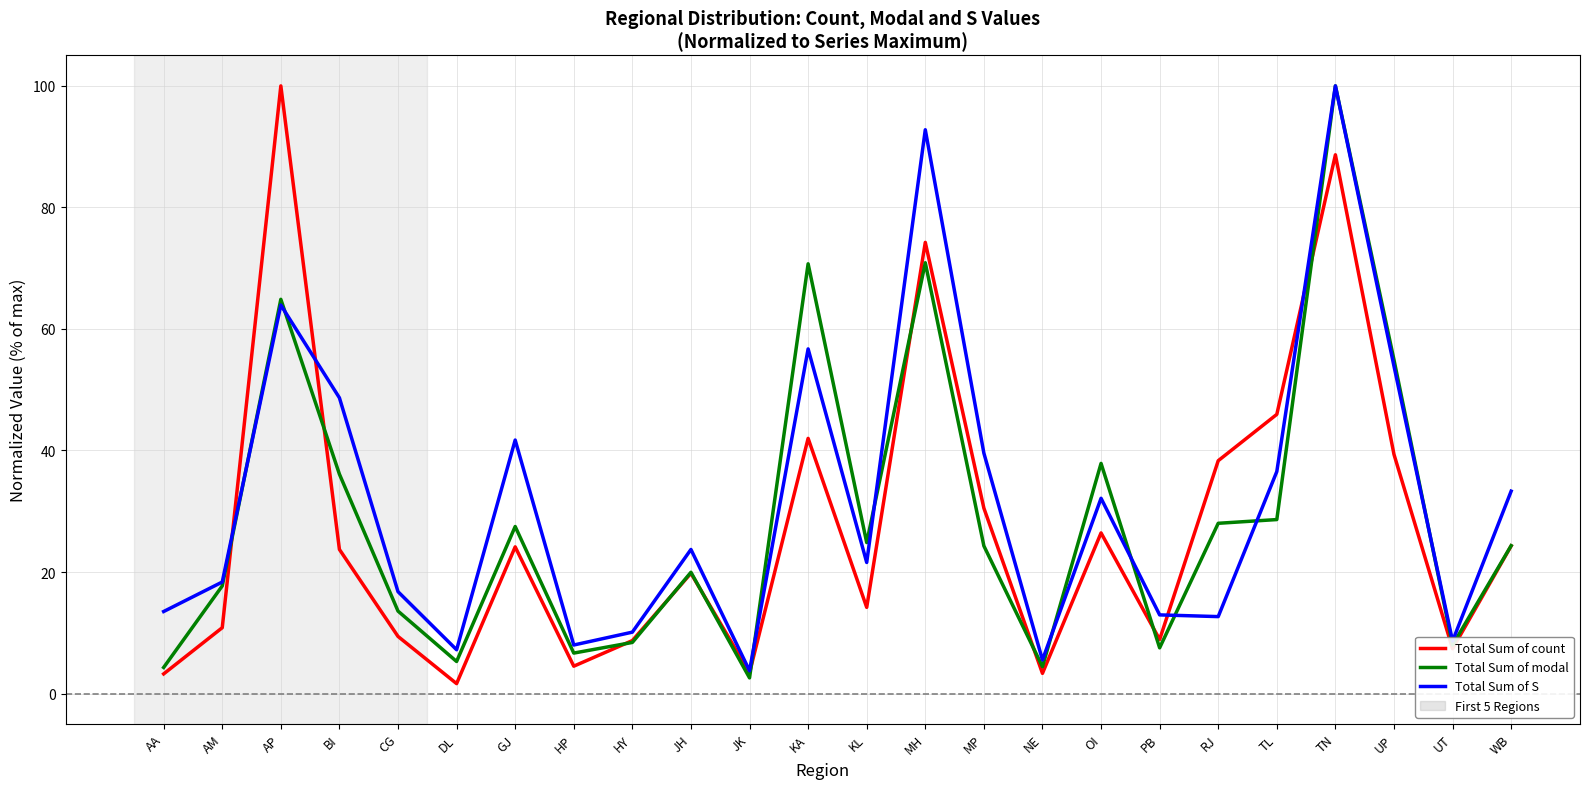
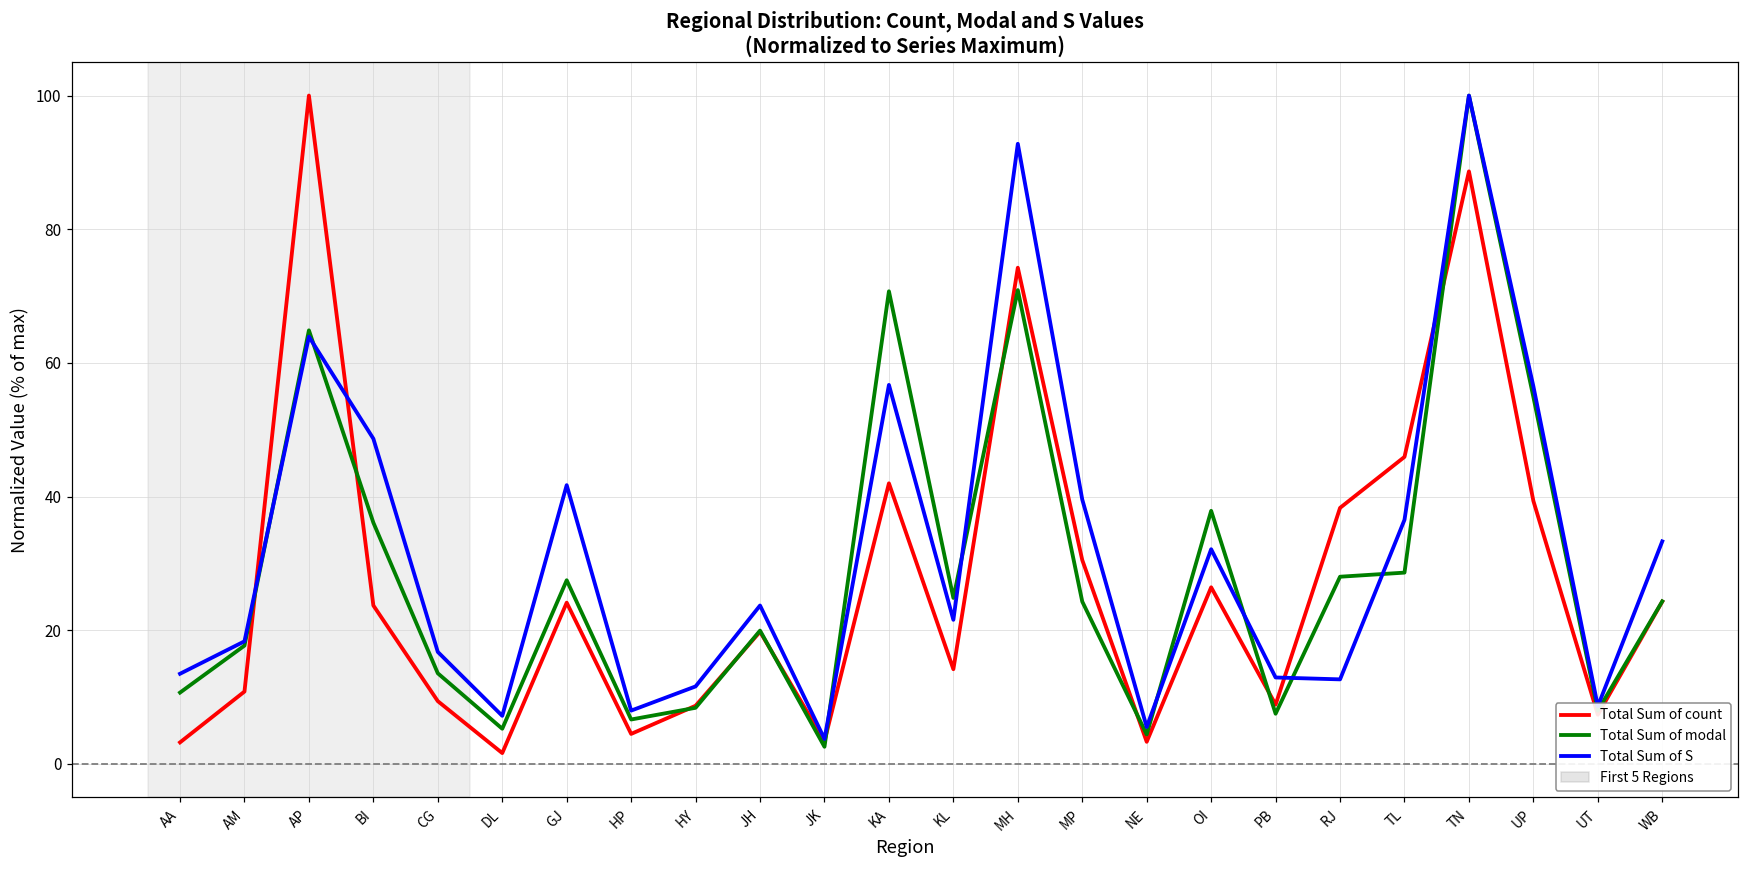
  {
    "Total Sum of count": {
      "AA": 3,
      "AM": 11,
      "AP": 100,
      "BI": 24,
      "CG": 9,
      "DL": 2,
      "GJ": 24,
      "HP": 5,
      "KA": 42,
      "KL": 14,
      "MH": 74,
      "MP": 31,
      "NE": 3,
      "OI": 26,
      "PB": 9,
      "RJ": 38,
      "TL": 46,
      "TN": 89,
      "UP": 39
    },
    "Total Sum of modal": {
-     "AA": 4,
+     "AA": 11,
      "AM": 18,
      "AP": 65,
      "BI": 36,
      "CG": 14,
      "DL": 5,
      "GJ": 27,
      "HP": 7,
      "JK": 3,
      "KA": 71,
      "KL": 25,
      "MH": 71,
      "MP": 24,
      "NE": 4,
      "OI": 38,
      "PB": 8,
      "RJ": 28,
      "TL": 29,
      "UP": 55
    },
    "Total Sum of S": {
      "AA": 13,
      "AM": 18,
      "AP": 64,
      "BI": 49,
      "CG": 17,
      "DL": 7,
      "GJ": 42,
      "HP": 8,
-     "HY": 10,
+     "HY": 12,
      "JH": 24,
      "KA": 57,
      "KL": 22,
      "MH": 93,
      "MP": 40,
      "NE": 6,
      "OI": 32,
      "PB": 13,
      "RJ": 13,
      "TL": 37,
-     "UP": 54,
+     "UP": 56,
      "WB": 33
    }
  }
